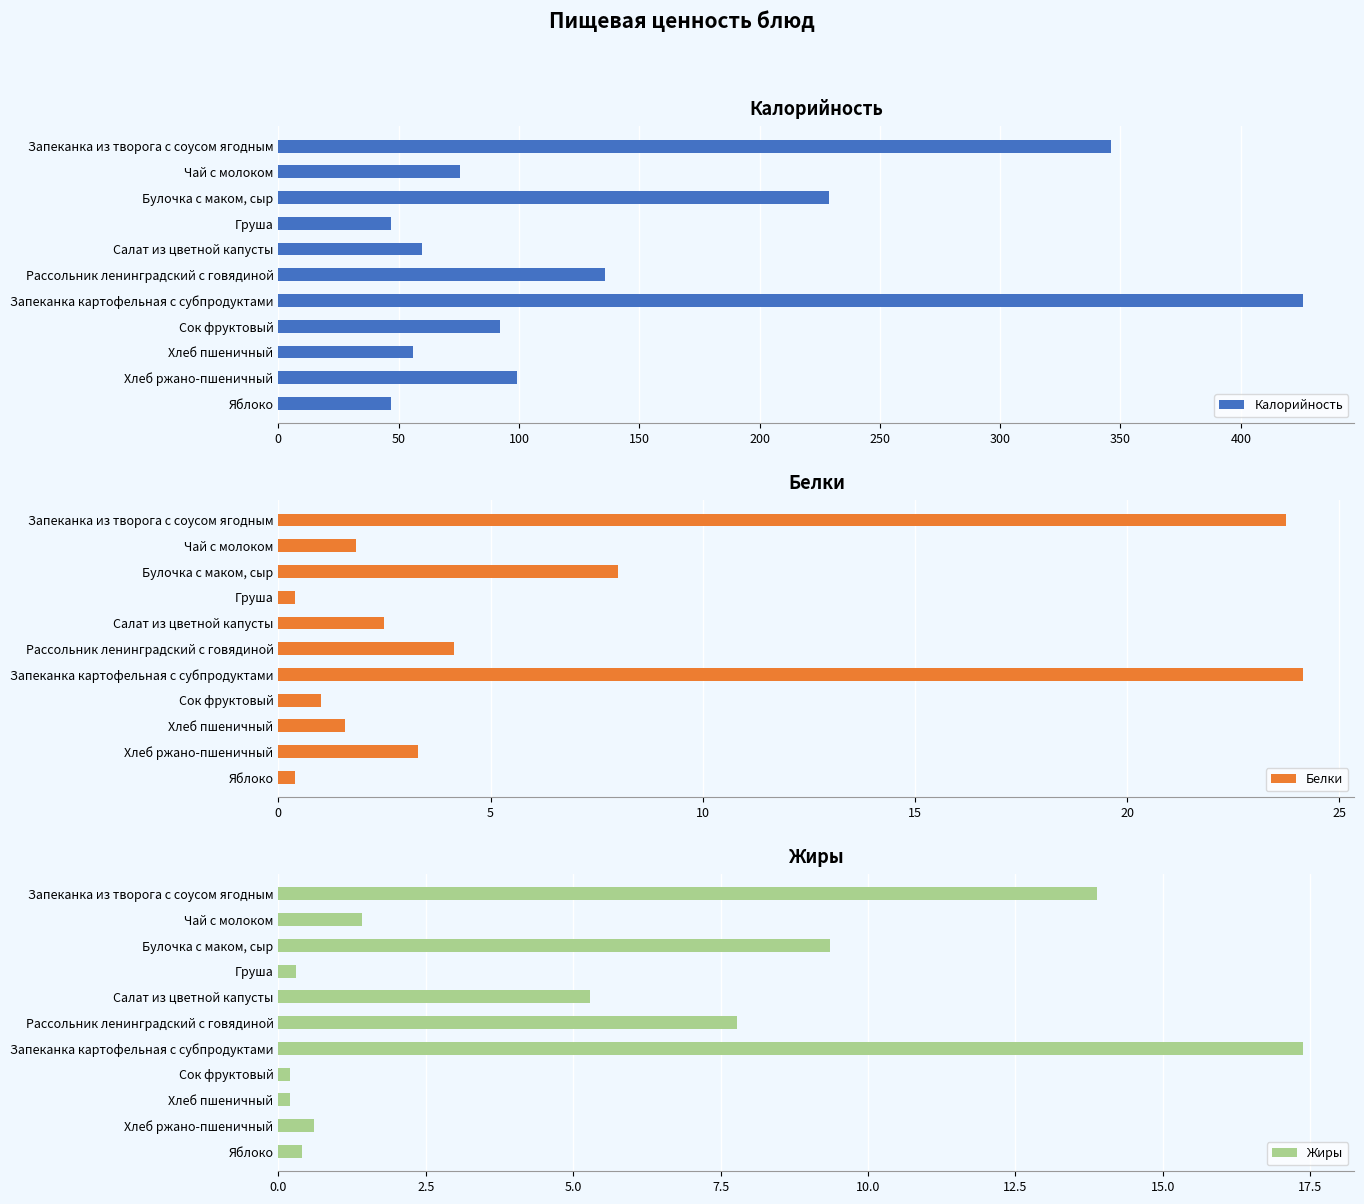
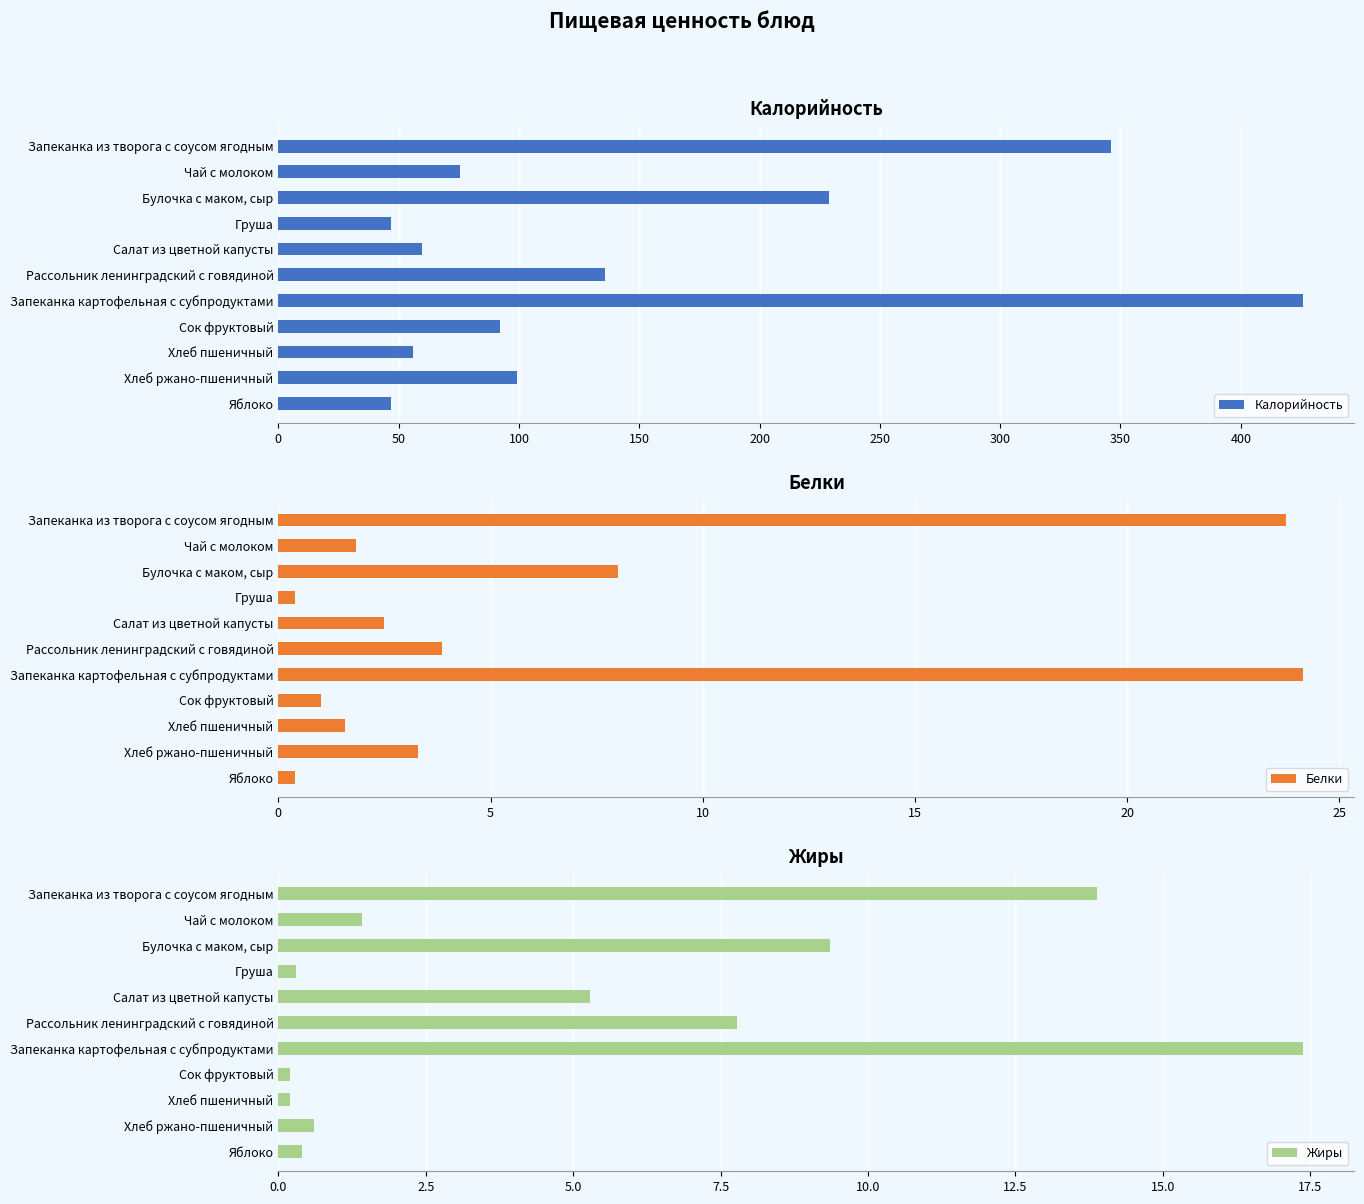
  {
    "Калорийность": {
      "Запеканка из творога с соусом ягодным": 346,
      "Чай с молоком": 76,
      "Булочка с маком, сыр": 229,
      "Груша": 47,
      "Салат из цветной капусты": 60,
      "Рассольник ленинградский с говядиной": 136,
      "Запеканка картофельная с субпродуктами": 426,
      "Сок фруктовый": 92,
      "Хлеб пшеничный": 56,
      "Хлеб ржано-пшеничный": 99,
      "Яблоко": 47
    },
    "Белки": {
      "Запеканка из творога с соусом ягодным": 23.8,
      "Чай с молоком": 1.8,
      "Булочка с маком, сыр": 8.0,
      "Груша": 0.4,
      "Салат из цветной капусты": 2.5,
-     "Рассольник ленинградский с говядиной": 4.2,
+     "Рассольник ленинградский с говядиной": 3.9,
      "Запеканка картофельная с субпродуктами": 24.2,
      "Сок фруктовый": 1.0,
      "Хлеб пшеничный": 1.6,
      "Хлеб ржано-пшеничный": 3.3,
      "Яблоко": 0.4
    },
    "Жиры": {
      "Запеканка из творога с соусом ягодным": 13.9,
      "Чай с молоком": 1.4,
      "Булочка с маком, сыр": 9.4,
      "Груша": 0.3,
      "Салат из цветной капусты": 5.3,
      "Рассольник ленинградский с говядиной": 7.8,
      "Запеканка картофельная с субпродуктами": 17.4,
      "Сок фруктовый": 0.2,
      "Хлеб пшеничный": 0.2,
      "Хлеб ржано-пшеничный": 0.6,
      "Яблоко": 0.4
    }
  }
